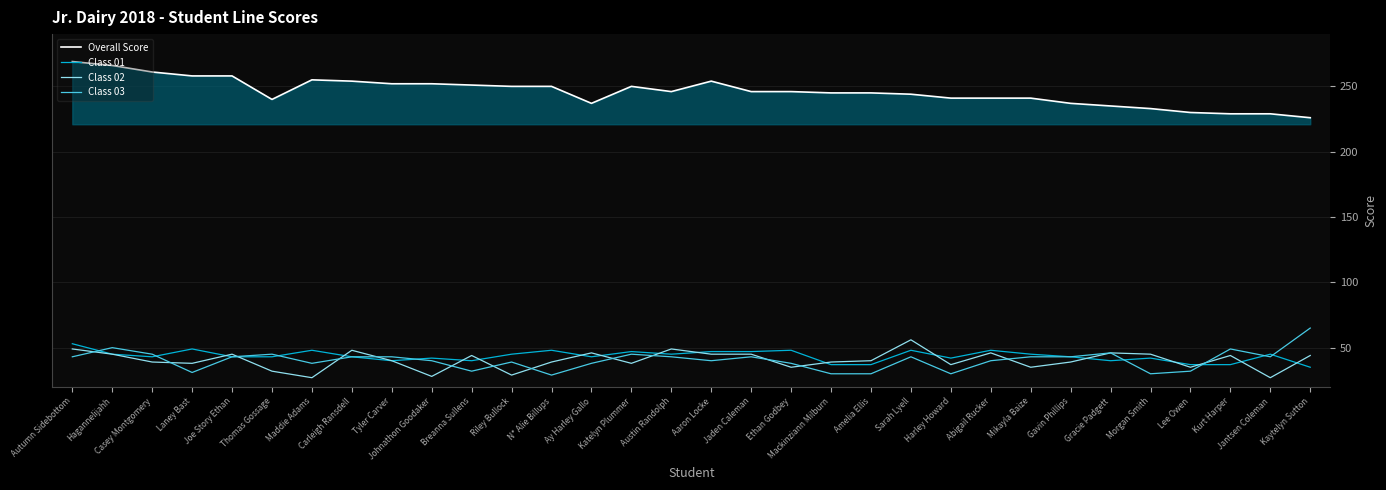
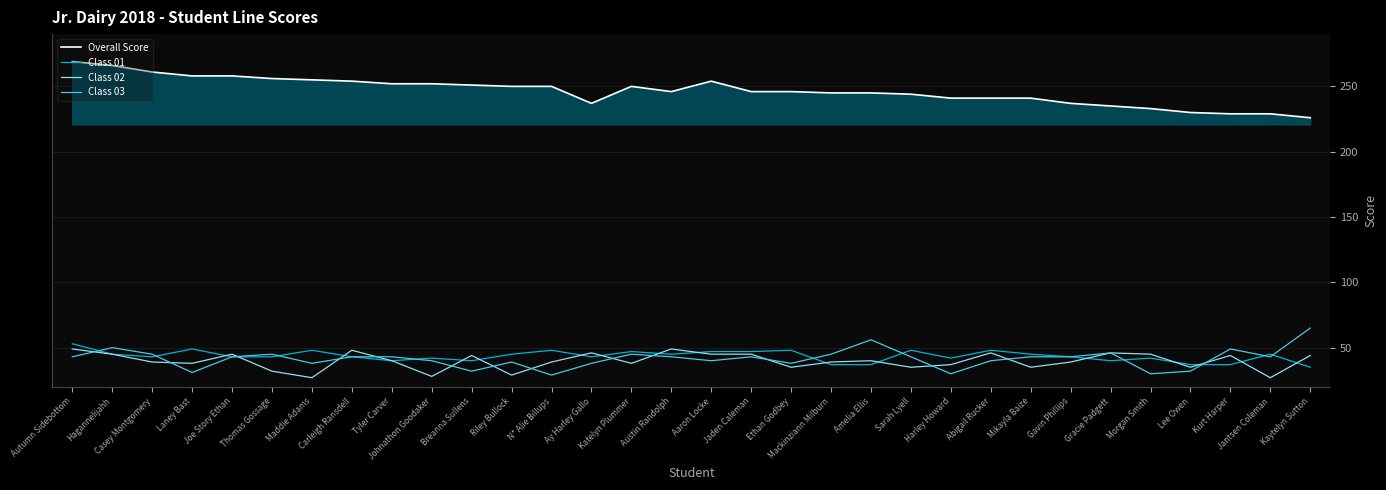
  {
    "Overall Score": {
      "Laney Bast": 258,
      "Joe Story Ethan": 258,
-     "Thomas Gossage": 240,
+     "Thomas Gossage": 256,
      "Maddie Adams": 255,
      "Carleigh Ransdell": 254,
      "Tyler Carver": 252,
      "Johnathon Goodaker": 252,
      "Breanna Sullens": 251,
      "Riley Bullock": 250,
      "N* Alie Billups": 250,
      "Ay Harley Gallo": 237,
      "Katelyn Plummer": 250,
      "Austin Randolph": 246,
      "Aaron Locke": 254,
      "Jaden Caleman": 246,
      "Ethan Godbey": 246,
      "Mackinziann Milburn": 245,
      "Amelia Ellis": 245,
      "Sarah Lyell": 244,
      "Harley Howard": 241,
      "Abigail Rucker": 241,
      "Mikayla Baize": 241,
      "Gavin Phillips": 237,
      "Gracie Padgett": 235,
      "Morgan Smith": 233,
      "Lee Owen": 230,
      "Kurt Harper": 229,
      "Jantsen Coleman": 229,
      "Kaytelyn Sutton": 226
    },
    "Class 01": {
      "Autumn Sidebottom": 53,
      "Casey Montgomery": 43,
      "Laney Bast": 49,
      "Thomas Gossage": 43,
      "Maddie Adams": 48,
      "Johnathon Goodaker": 42,
      "Breanna Sullens": 40,
      "Riley Bullock": 45,
      "N* Alie Billups": 48,
      "Ay Harley Gallo": 43,
      "Katelyn Plummer": 47,
      "Austin Randolph": 45,
      "Aaron Locke": 47,
      "Jaden Caleman": 47,
      "Ethan Godbey": 48,
      "Mackinziann Milburn": 37,
      "Amelia Ellis": 37,
      "Sarah Lyell": 48,
      "Harley Howard": 42,
      "Abigail Rucker": 48,
      "Mikayla Baize": 45,
      "Gracie Padgett": 40,
      "Morgan Smith": 42,
      "Lee Owen": 37,
      "Kurt Harper": 37,
      "Jantsen Coleman": 45,
      "Kaytelyn Sutton": 35
    },
    "Class 02": {
      "Autumn Sidebottom": 49,
      "Casey Montgomery": 39,
      "Laney Bast": 38,
      "Joe Story Ethan": 45,
      "Thomas Gossage": 32,
      "Maddie Adams": 27,
      "Carleigh Ransdell": 48,
      "Johnathon Goodaker": 28,
      "Breanna Sullens": 44,
      "Riley Bullock": 29,
      "N* Alie Billups": 39,
      "Ay Harley Gallo": 46,
      "Katelyn Plummer": 38,
      "Austin Randolph": 49,
      "Aaron Locke": 45,
      "Jaden Caleman": 45,
      "Ethan Godbey": 35,
      "Mackinziann Milburn": 39,
      "Amelia Ellis": 40,
-     "Sarah Lyell": 56,
+     "Sarah Lyell": 35,
      "Harley Howard": 37,
      "Abigail Rucker": 46,
      "Mikayla Baize": 35,
      "Gavin Phillips": 39,
      "Morgan Smith": 45,
      "Lee Owen": 35,
      "Kurt Harper": 44,
      "Jantsen Coleman": 27,
      "Kaytelyn Sutton": 44
    },
    "Class 03": {
      "Autumn Sidebottom": 43,
      "Hagannelijahh": 50,
      "Casey Montgomery": 45,
      "Laney Bast": 31,
      "Thomas Gossage": 45,
      "Maddie Adams": 38,
      "Tyler Carver": 43,
      "Johnathon Goodaker": 40,
      "Breanna Sullens": 32,
      "Riley Bullock": 39,
      "N* Alie Billups": 29,
      "Ay Harley Gallo": 38,
      "Katelyn Plummer": 45,
      "Austin Randolph": 43,
      "Aaron Locke": 40,
      "Jaden Caleman": 43,
      "Ethan Godbey": 38,
-     "Mackinziann Milburn": 30,
-     "Amelia Ellis": 30,
+     "Mackinziann Milburn": 45,
+     "Amelia Ellis": 56,
      "Sarah Lyell": 43,
      "Harley Howard": 30,
      "Abigail Rucker": 40,
      "Mikayla Baize": 43,
      "Morgan Smith": 30,
      "Lee Owen": 32,
      "Kurt Harper": 49,
      "Jantsen Coleman": 43,
      "Kaytelyn Sutton": 65
    }
  }
